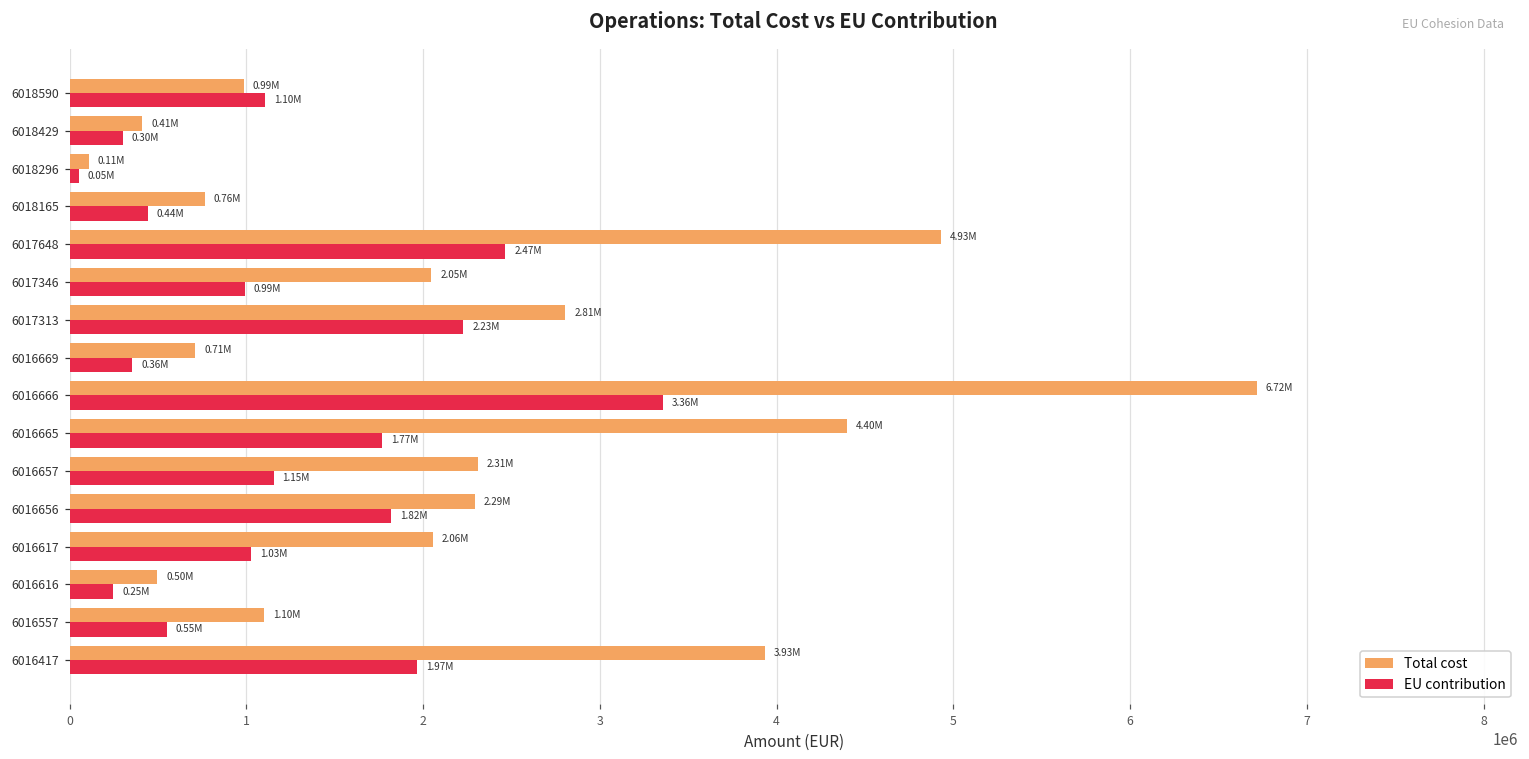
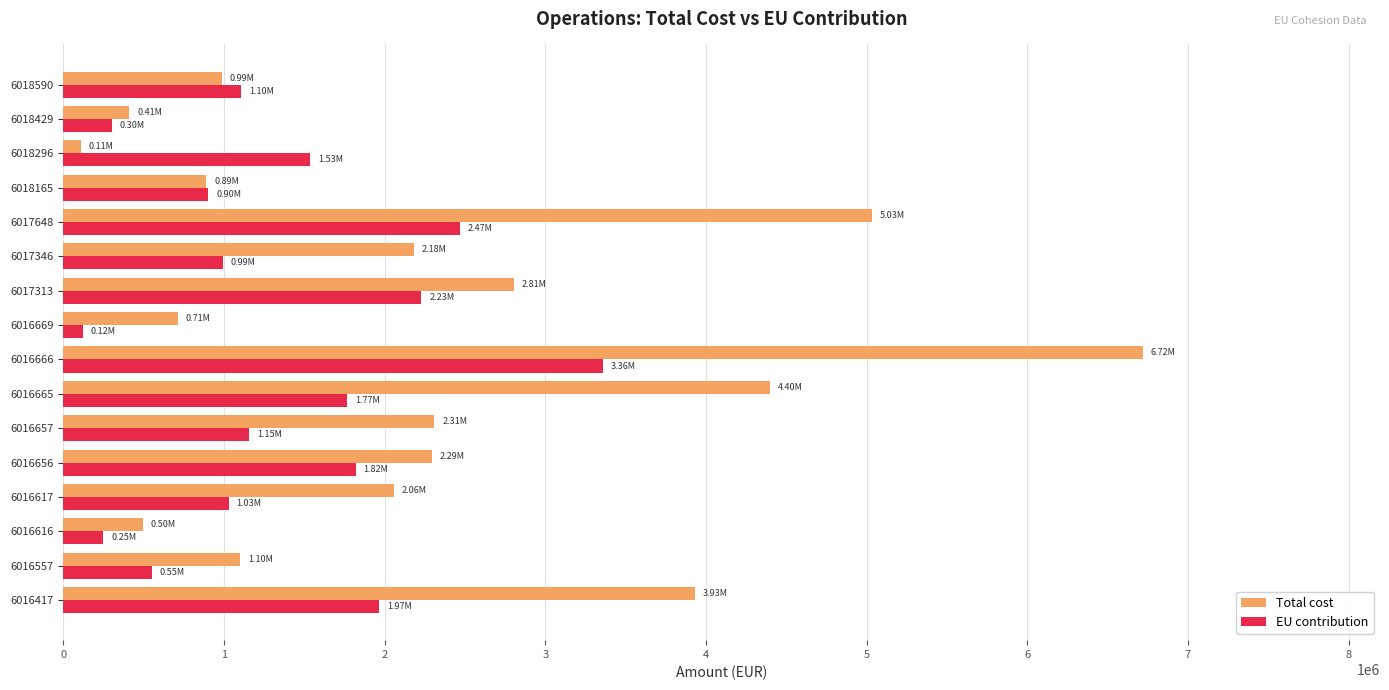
  {
    "Total cost": {
      "6018590": "0.99M",
      "6018429": "0.41M",
      "6018296": "0.11M",
-     "6018165": "0.76M",
-     "6017648": "4.93M",
-     "6017346": "2.05M",
+     "6018165": "0.89M",
+     "6017648": "5.03M",
+     "6017346": "2.18M",
      "6017313": "2.81M",
      "6016669": "0.71M",
      "6016666": "6.72M",
      "6016665": "4.40M",
      "6016657": "2.31M",
      "6016656": "2.29M",
      "6016617": "2.06M",
      "6016616": "0.50M",
      "6016557": "1.10M",
      "6016417": "3.93M"
    },
    "EU contribution": {
      "6018590": "1.10M",
      "6018429": "0.30M",
-     "6018296": "0.05M",
-     "6018165": "0.44M",
+     "6018296": "1.53M",
+     "6018165": "0.90M",
      "6017648": "2.47M",
      "6017346": "0.99M",
      "6017313": "2.23M",
-     "6016669": "0.36M",
+     "6016669": "0.12M",
      "6016666": "3.36M",
      "6016665": "1.77M",
      "6016657": "1.15M",
      "6016656": "1.82M",
      "6016617": "1.03M",
      "6016616": "0.25M",
      "6016557": "0.55M",
      "6016417": "1.97M"
    }
  }
